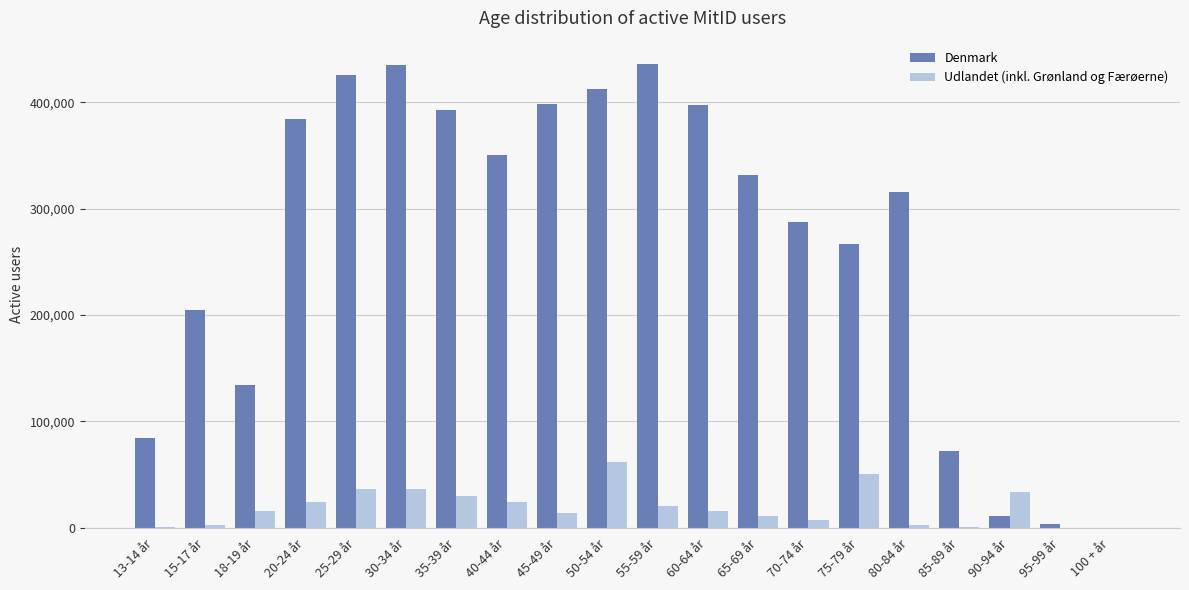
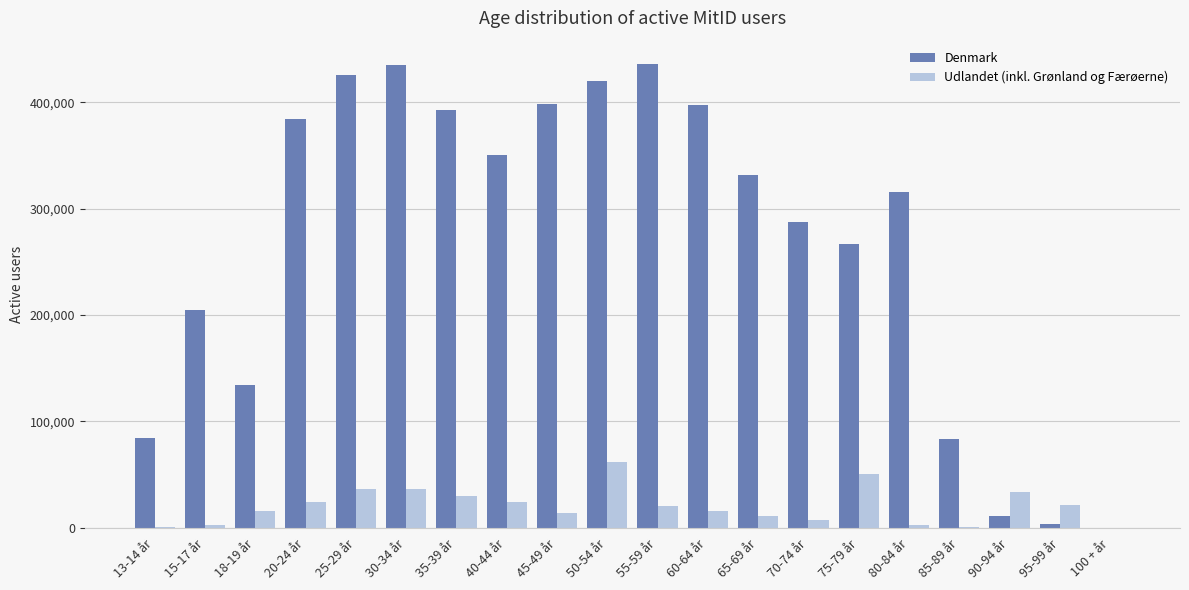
  {
    "Denmark": {
      "13-14 år": "85,000",
      "15-17 år": "204,000",
      "18-19 år": "134,000",
      "20-24 år": "384,000",
      "25-29 år": "425,000",
      "30-34 år": "435,000",
      "35-39 år": "393,000",
      "40-44 år": "351,000",
      "45-49 år": "399,000",
-     "50-54 år": "412,000",
+     "50-54 år": "420,000",
      "55-59 år": "436,000",
      "60-64 år": "397,000",
      "65-69 år": "331,000",
      "70-74 år": "287,000",
      "75-79 år": "267,000",
      "80-84 år": "315,000",
-     "85-89 år": "72,000",
+     "85-89 år": "84,000",
      "90-94 år": "11,000",
      "95-99 år": "3,000"
    },
    "Udlandet (inkl. Grønland og Færøerne)": {
      "15-17 år": "3,000",
      "18-19 år": "16,000",
      "20-24 år": "24,000",
      "25-29 år": "36,000",
      "30-34 år": "36,000",
      "35-39 år": "30,000",
      "40-44 år": "24,000",
      "45-49 år": "14,000",
      "50-54 år": "61,000",
      "55-59 år": "20,000",
      "60-64 år": "15,000",
      "65-69 år": "11,000",
      "70-74 år": "8,000",
      "75-79 år": "50,000",
      "80-84 år": "3,000",
      "90-94 år": "34,000",
-     "95-99 år": "0"
+     "95-99 år": "21,000"
    }
  }
